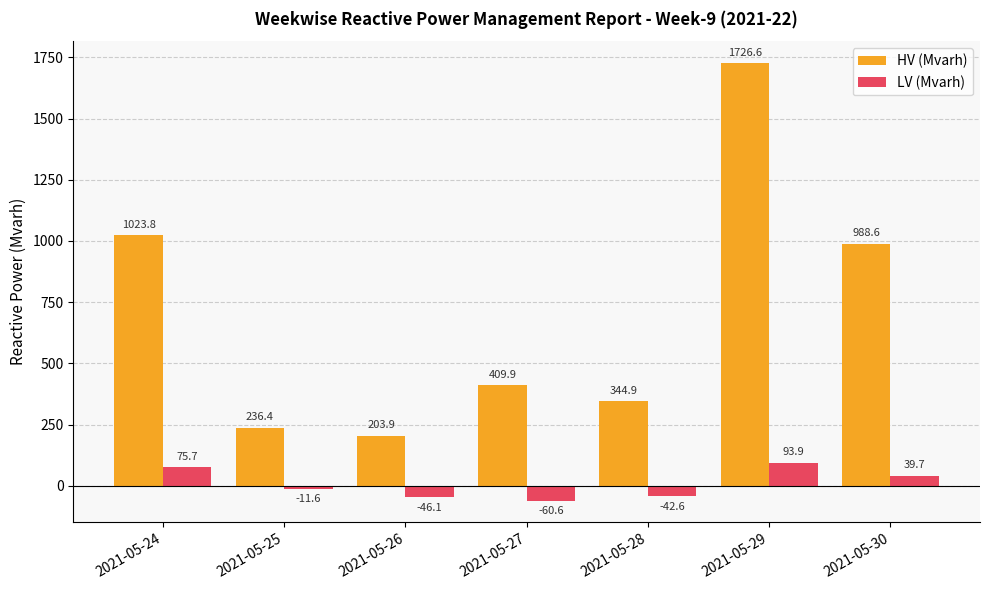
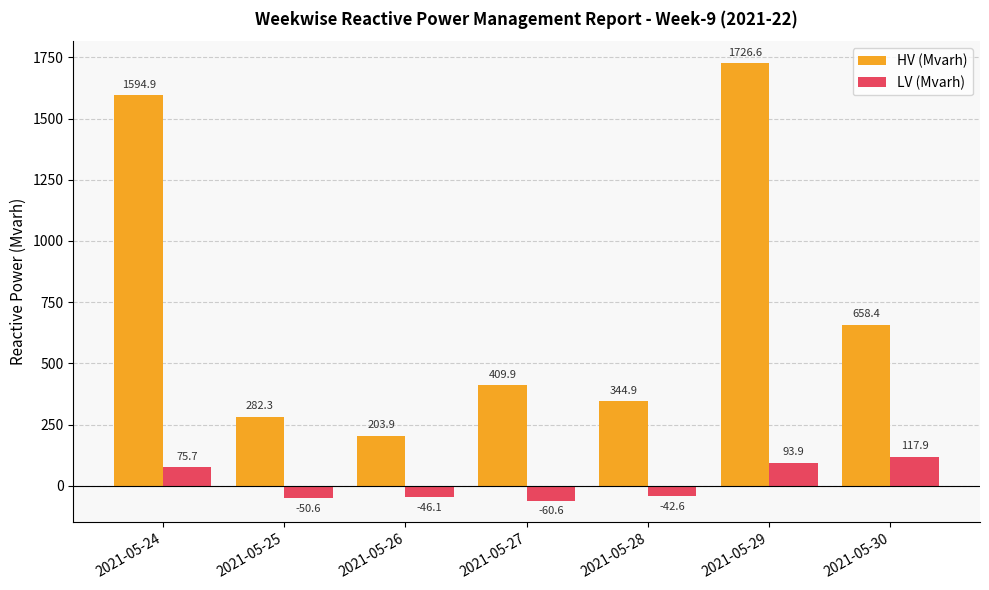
  {
    "HV (Mvarh)": {
-     "2021-05-24": 1023.8,
-     "2021-05-25": 236.4,
+     "2021-05-24": 1594.9,
+     "2021-05-25": 282.3,
      "2021-05-26": 203.9,
      "2021-05-27": 409.9,
      "2021-05-28": 344.9,
      "2021-05-29": 1726.6,
-     "2021-05-30": 988.6
+     "2021-05-30": 658.4
    },
    "LV (Mvarh)": {
      "2021-05-24": 75.7,
-     "2021-05-25": -11.6,
+     "2021-05-25": -50.6,
      "2021-05-26": -46.1,
      "2021-05-27": -60.6,
      "2021-05-28": -42.6,
      "2021-05-29": 93.9,
-     "2021-05-30": 39.7
+     "2021-05-30": 117.9
    }
  }
